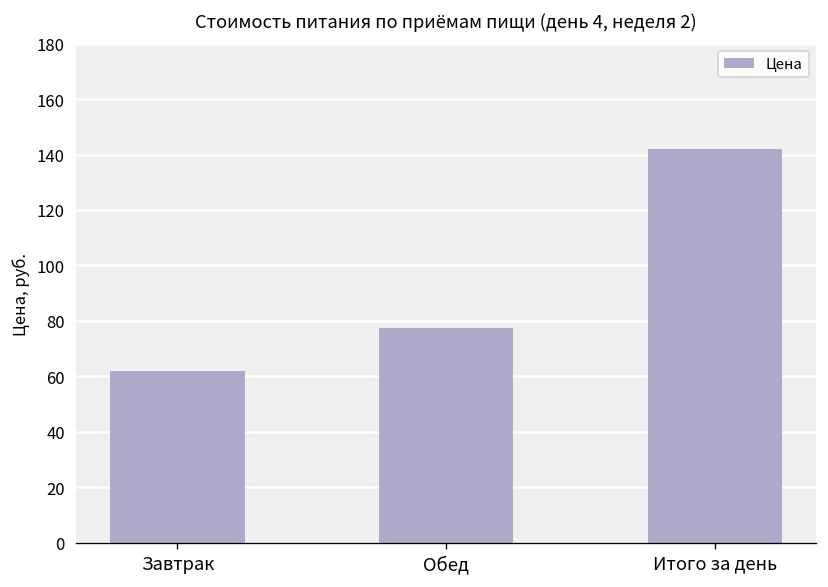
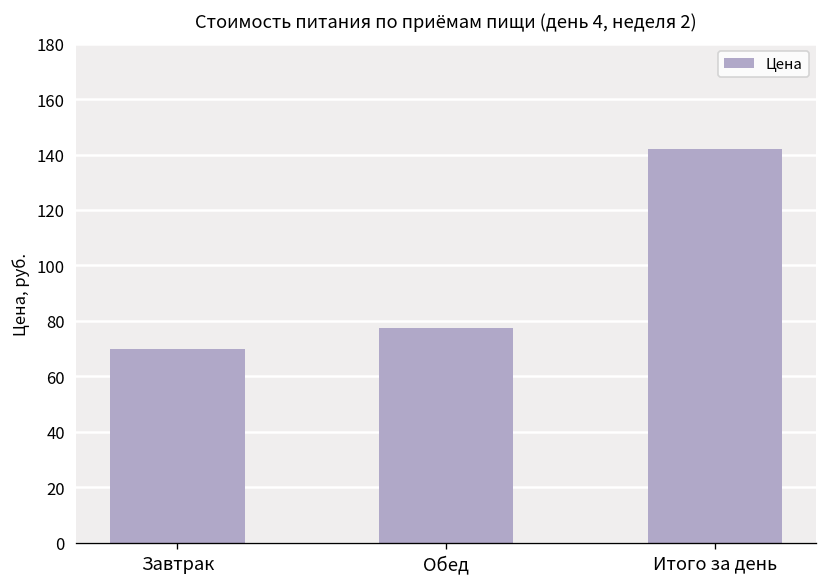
  {
-   "Завтрак": 62,
+   "Завтрак": 70,
    "Обед": 77,
    "Итого за день": 142
  }
